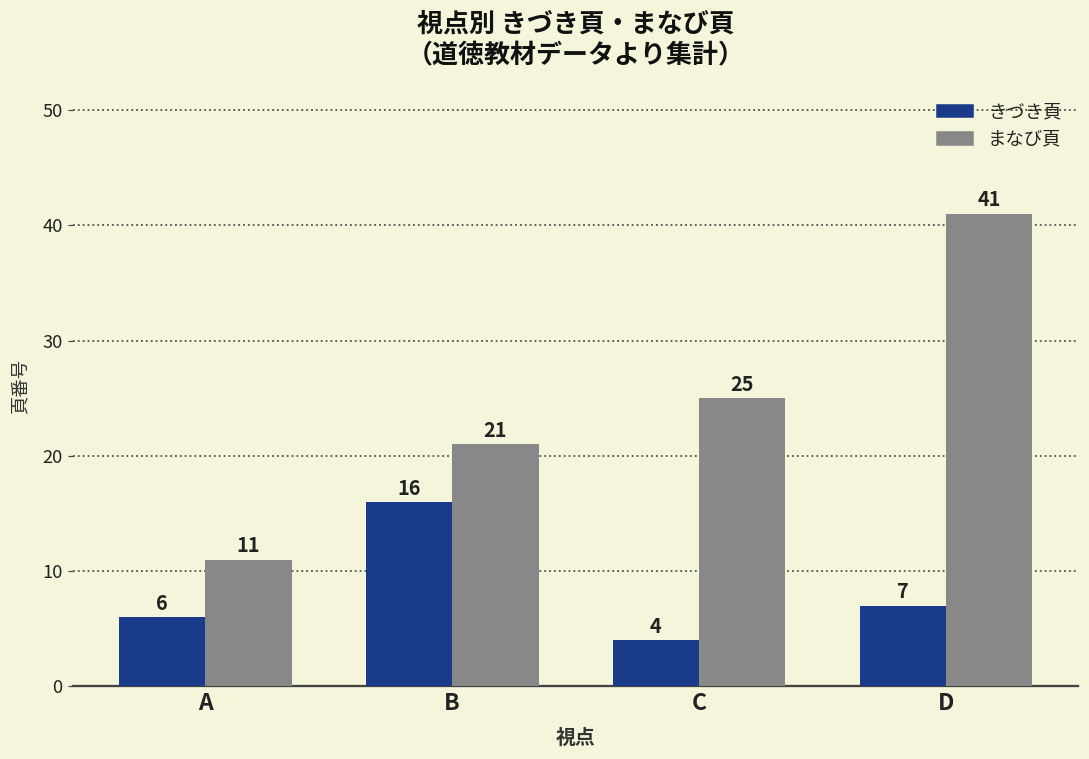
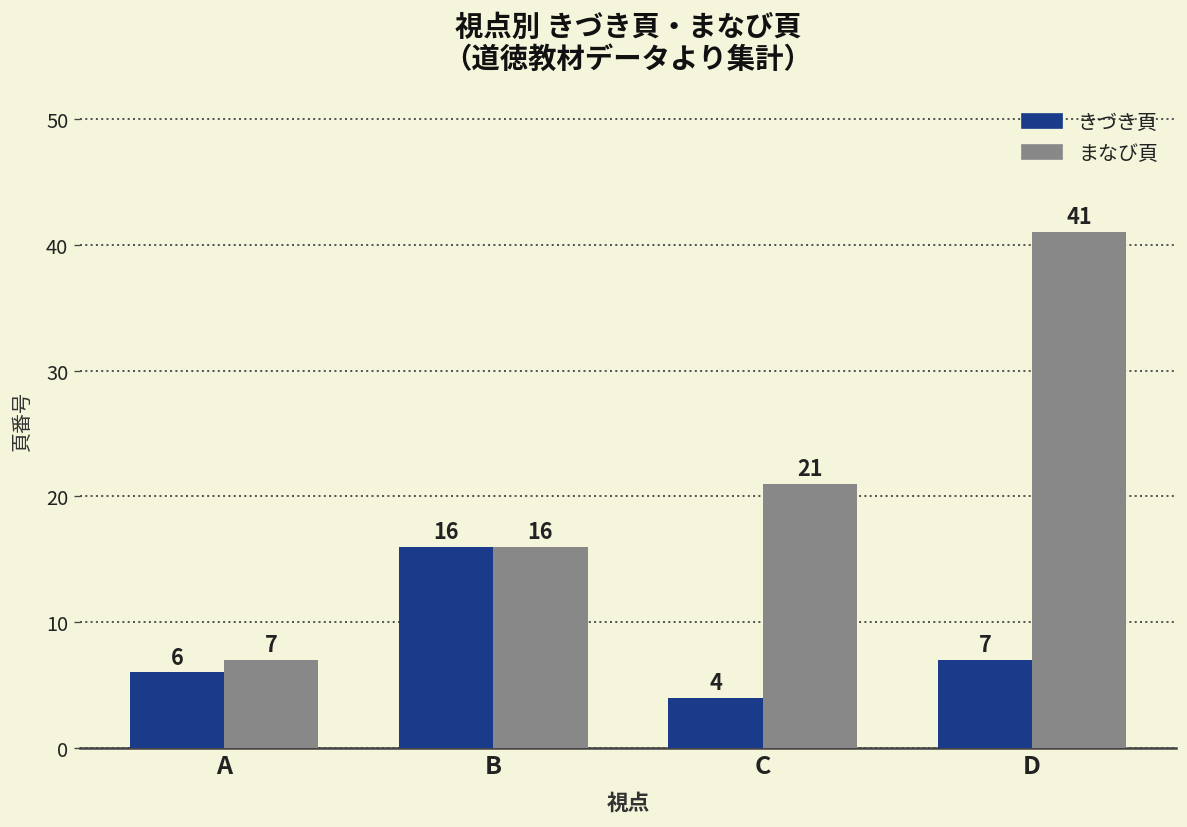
  {
    "きづき頁": {
      "A": 6,
      "B": 16,
      "C": 4,
      "D": 7
    },
    "まなび頁": {
-     "A": 11,
-     "B": 21,
-     "C": 25,
+     "A": 7,
+     "B": 16,
+     "C": 21,
      "D": 41
    }
  }
